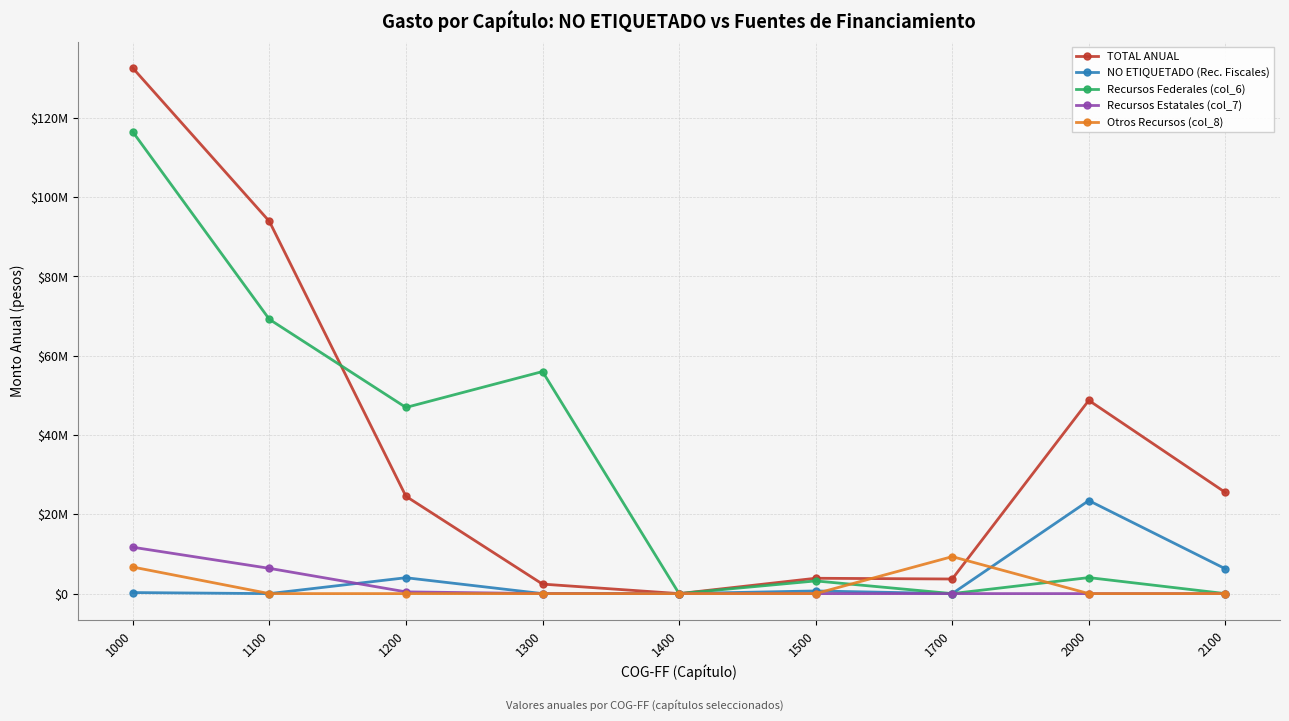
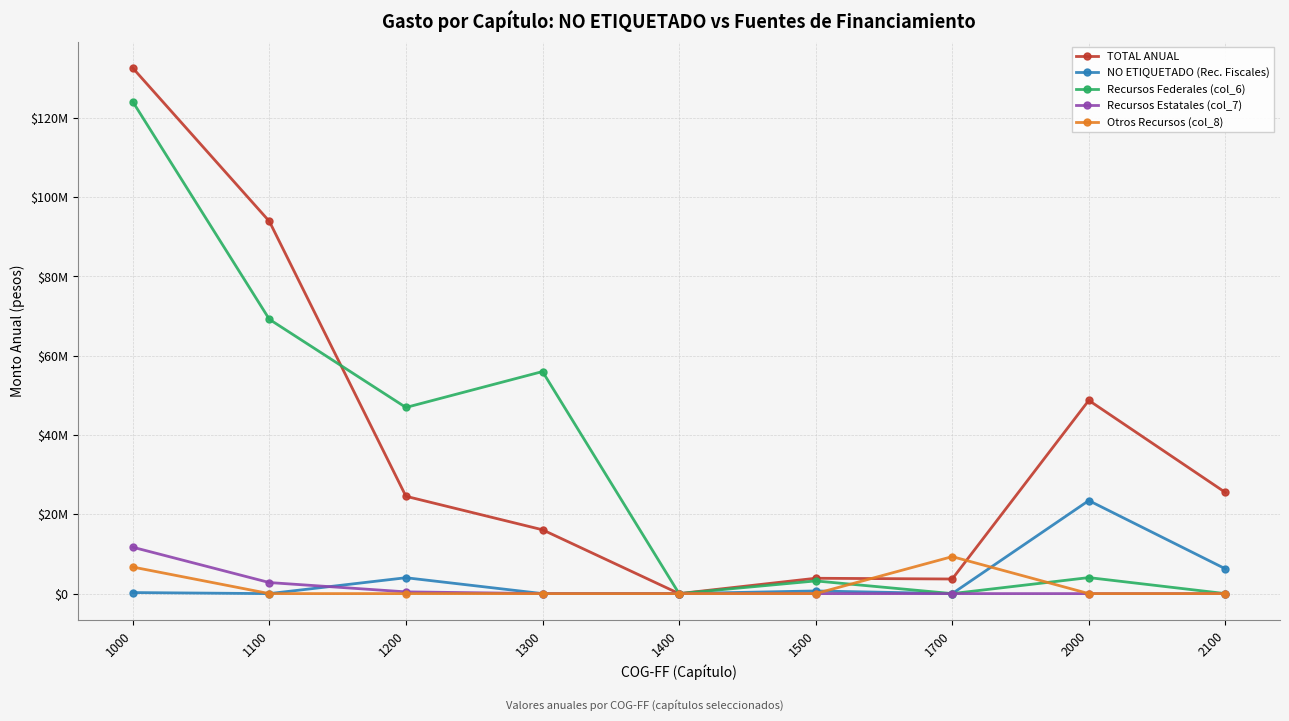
  {
    "TOTAL ANUAL": {
      "1000": "$133000000",
      "1100": "$94000000",
      "1200": "$25000000",
-     "1300": "$2000000",
+     "1300": "$16000000",
      "1500": "$4000000",
      "1700": "$4000000",
      "2000": "$49000000",
      "2100": "$26000000"
    },
    "NO ETIQUETADO (Rec. Fiscales)": {
      "1000": "$0",
      "1200": "$4000000",
      "1500": "$1000000",
      "2000": "$23000000",
      "2100": "$6000000"
    },
    "Recursos Federales (col_6)": {
-     "1000": "$116000000",
+     "1000": "$124000000",
      "1100": "$69000000",
      "1200": "$47000000",
      "1300": "$56000000",
      "1500": "$3000000",
      "2000": "$4000000"
    },
    "Recursos Estatales (col_7)": {
      "1000": "$12000000",
-     "1100": "$6000000"
+     "1100": "$3000000"
    },
    "Otros Recursos (col_8)": {
      "1000": "$7000000",
      "1700": "$9000000"
    }
  }
